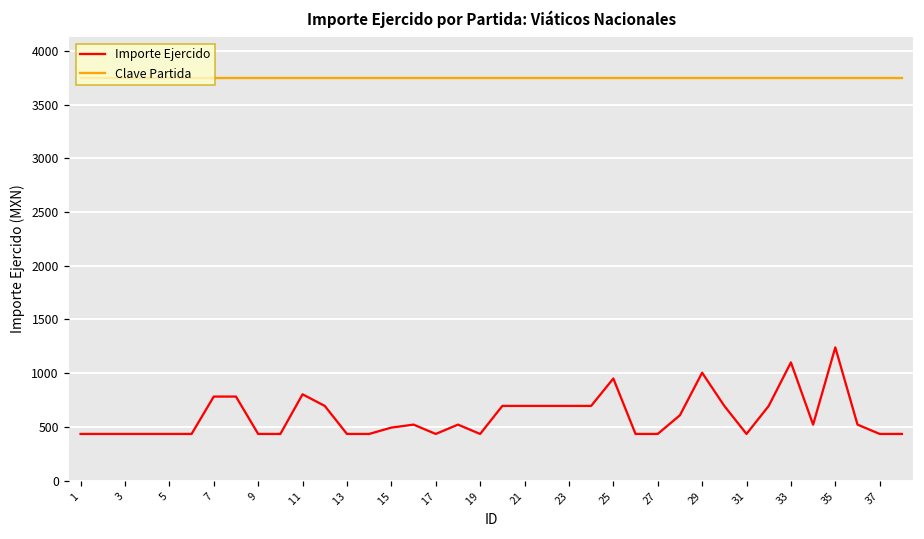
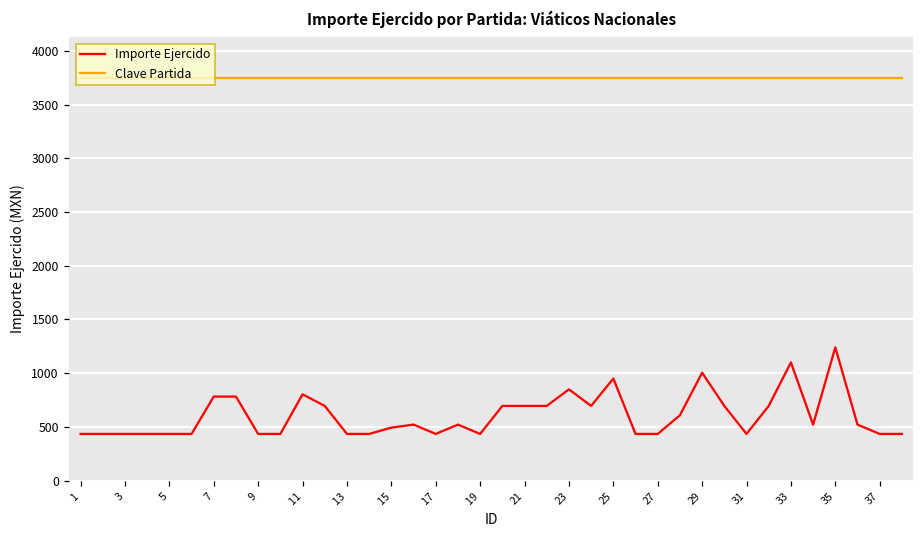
  {
    "Importe Ejercido": {
      "1": 400,
      "3": 400,
      "5": 400,
      "7": 800,
      "9": 400,
      "11": 800,
      "13": 400,
      "15": 500,
      "17": 400,
      "19": 400,
      "21": 700,
-     "23": 700,
+     "23": 800,
      "25": 1000,
      "27": 400,
      "29": 1000,
      "31": 400,
      "33": 1100,
      "35": 1200,
      "37": 400
    },
    "Clave Partida": {
      "9": 3800,
      "11": 3800,
      "13": 3800,
      "15": 3800,
      "17": 3800,
      "19": 3800,
      "21": 3800,
      "23": 3800,
      "25": 3800,
      "27": 3800,
      "29": 3800,
      "31": 3800,
      "33": 3800,
      "35": 3800,
      "37": 3800
    }
  }
